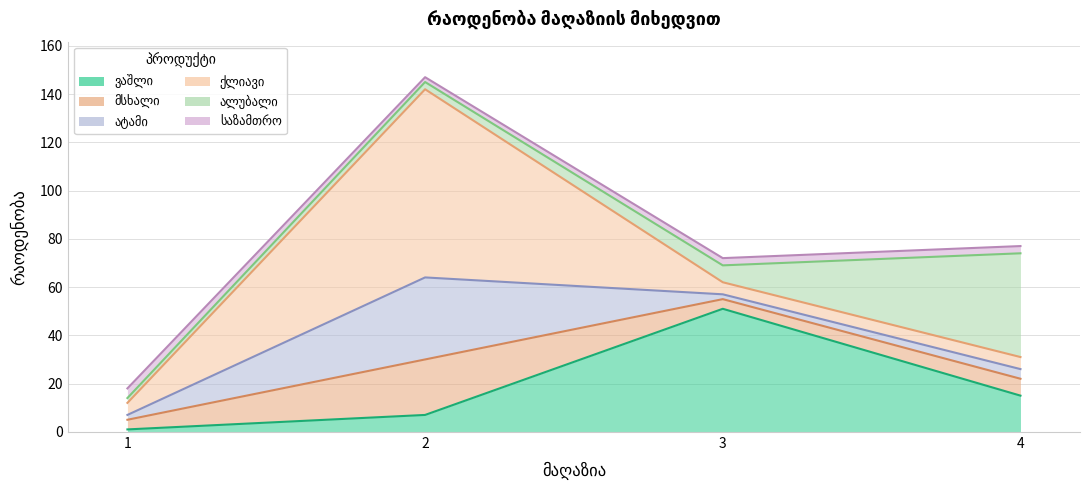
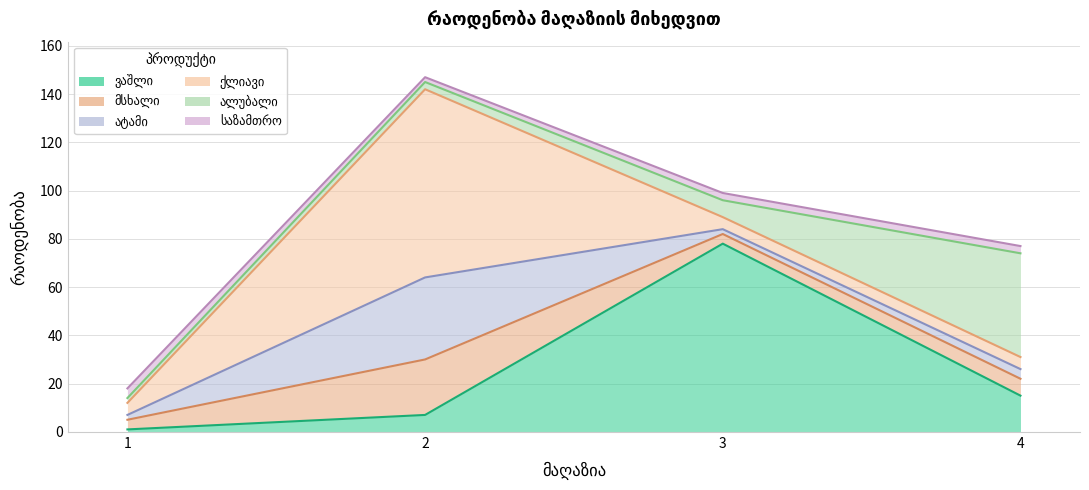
  {
    "ვაშლი": {
      "1": 1,
      "2": 7,
-     "3": 51,
+     "3": 78,
      "4": 15
    }
  }
